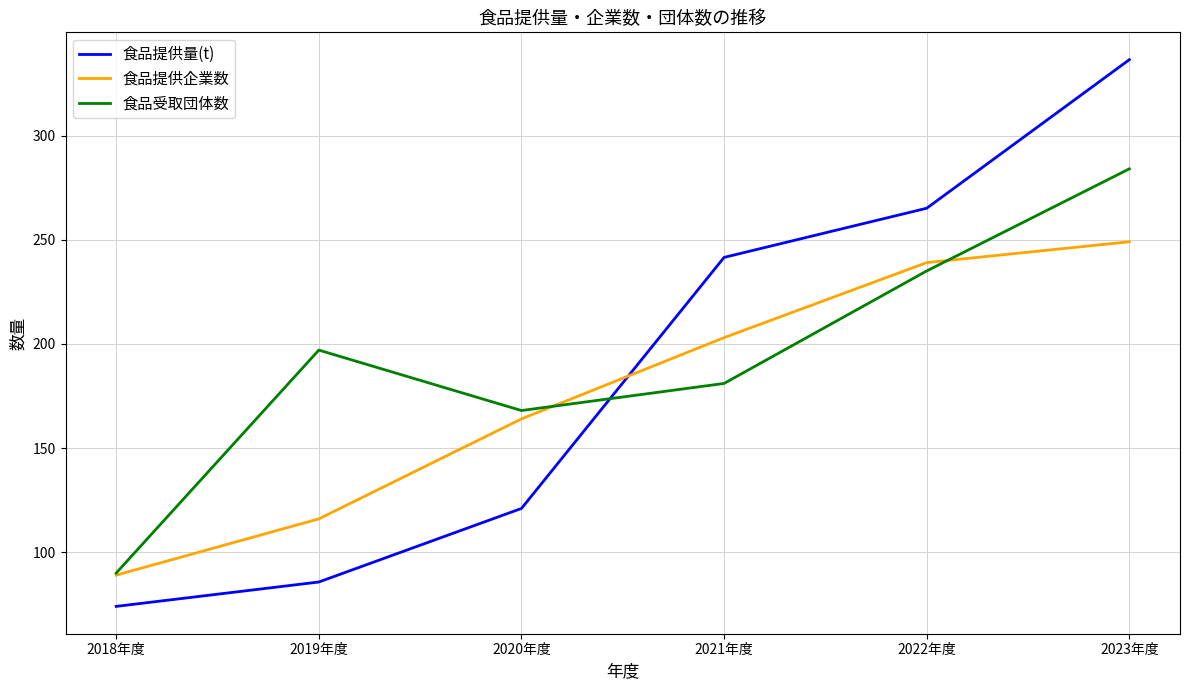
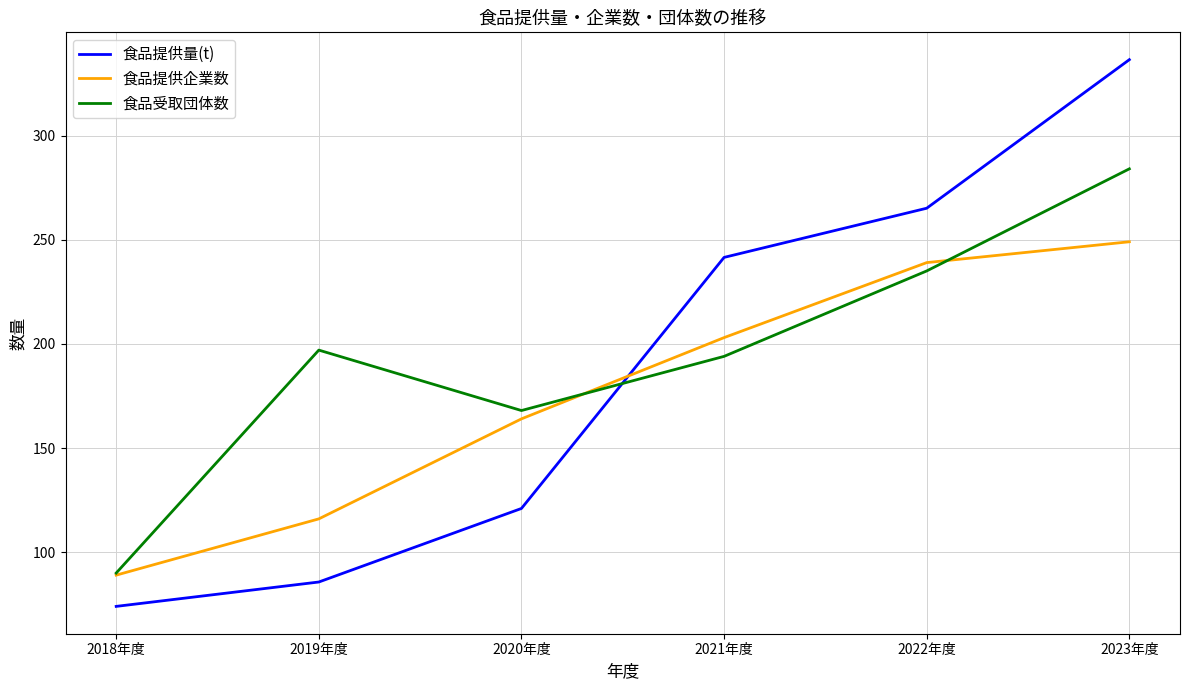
  {
    "食品提供量(t)": {
      "2018年度": 74,
      "2019年度": 86,
      "2020年度": 121,
      "2021年度": 242,
      "2022年度": 265,
      "2023年度": 336
    },
    "食品提供企業数": {
      "2019年度": 116,
      "2020年度": 164,
      "2021年度": 203,
      "2022年度": 239,
      "2023年度": 249
    },
    "食品受取団体数": {
      "2019年度": 197,
      "2020年度": 168,
-     "2021年度": 181,
+     "2021年度": 194,
      "2022年度": 235,
      "2023年度": 284
    }
  }
